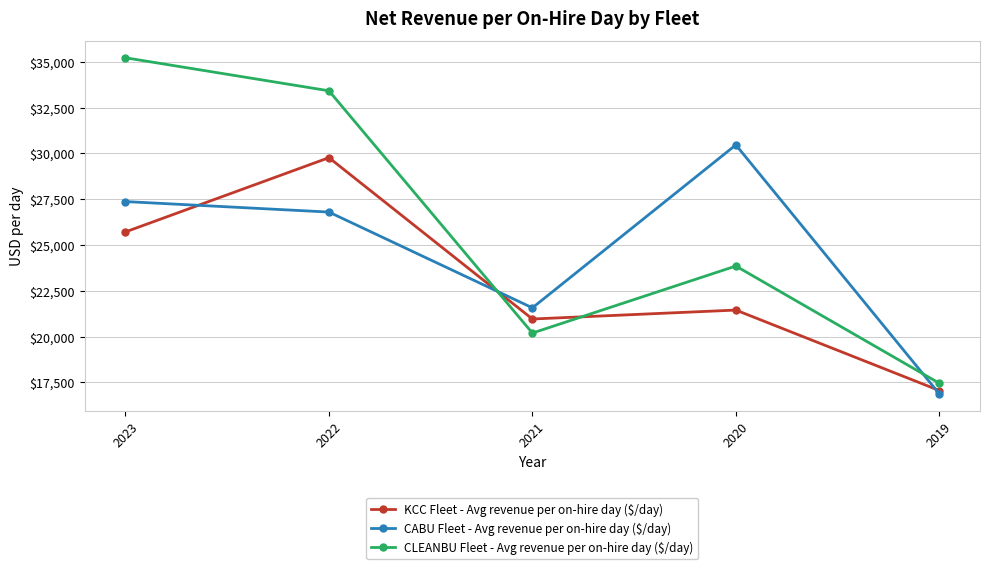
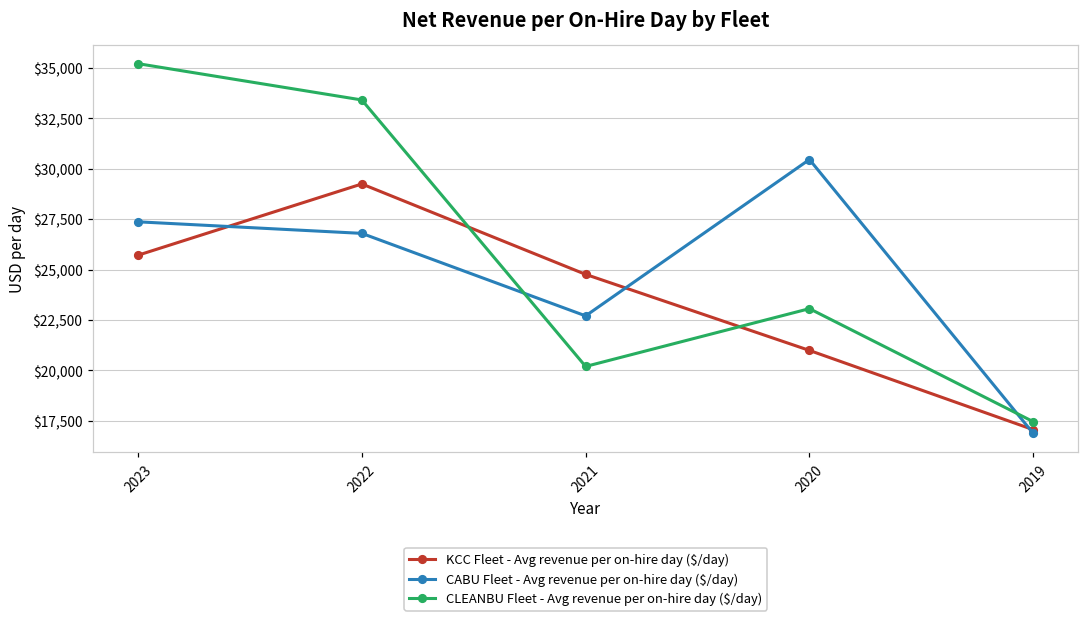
  {
    "KCC Fleet - Avg revenue per on-hire day ($/day)": {
      "2023": "$25,700",
-     "2022": "$29,800",
-     "2021": "$21,000",
-     "2020": "$21,400",
+     "2022": "$29,200",
+     "2021": "$24,800",
+     "2020": "$21,000",
      "2019": "$17,100"
    },
    "CABU Fleet - Avg revenue per on-hire day ($/day)": {
      "2023": "$27,400",
      "2022": "$26,800",
-     "2021": "$21,600",
+     "2021": "$22,700",
      "2020": "$30,500",
      "2019": "$16,900"
    },
    "CLEANBU Fleet - Avg revenue per on-hire day ($/day)": {
      "2023": "$35,200",
      "2022": "$33,400",
      "2021": "$20,200",
-     "2020": "$23,900",
+     "2020": "$23,100",
      "2019": "$17,500"
    }
  }
